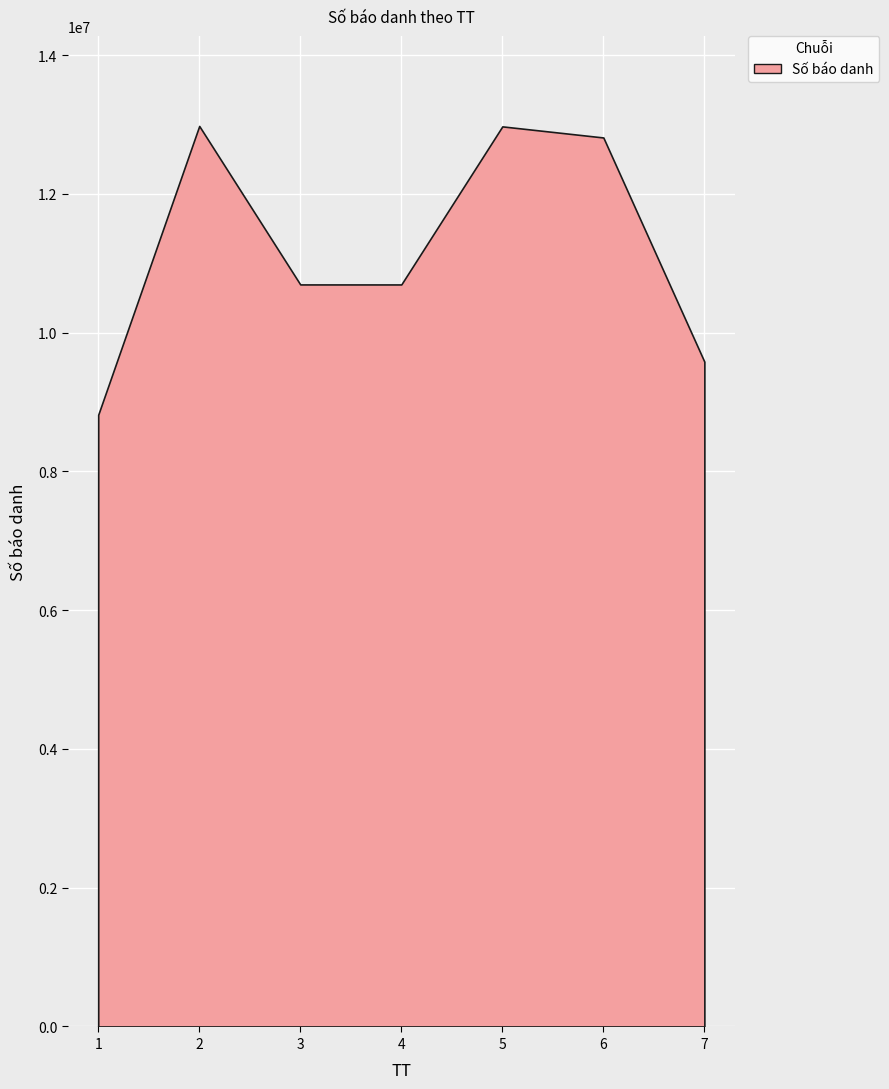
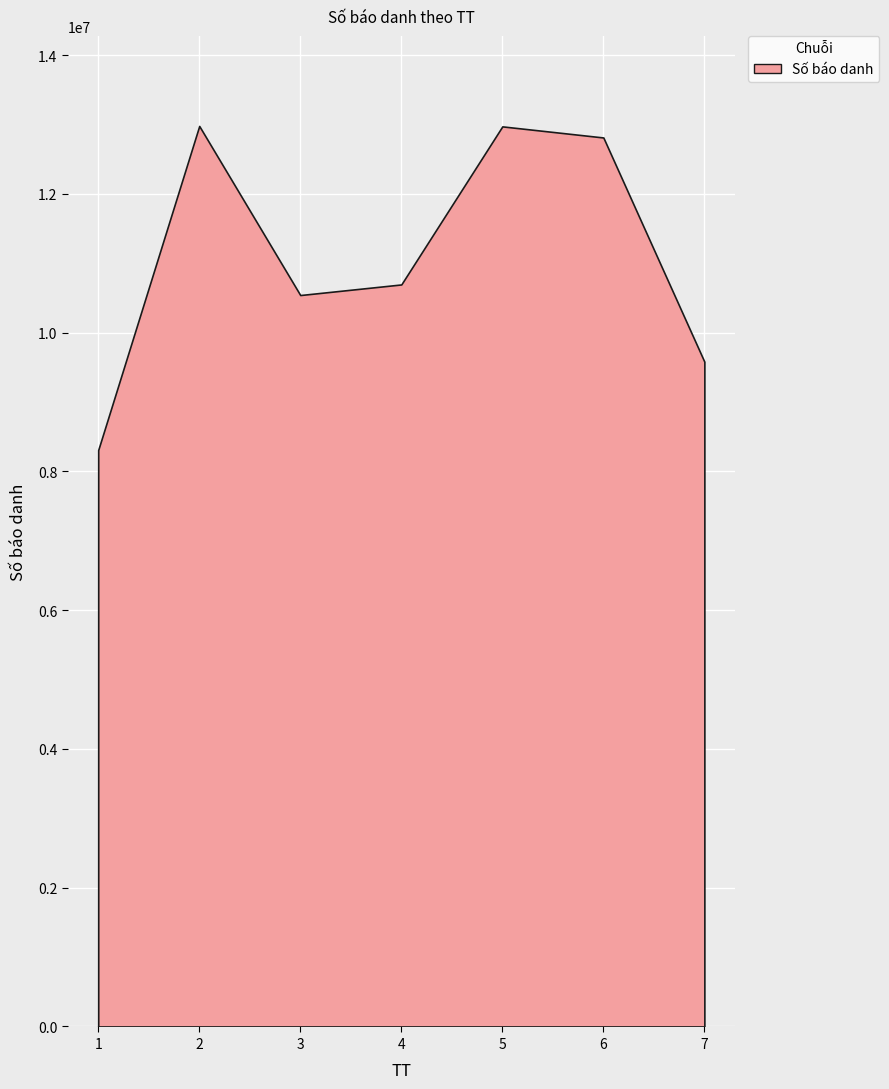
  {
-   "1": 8800000,
+   "1": 8300000,
    "2": 13000000,
-   "3": 10700000,
+   "3": 10500000,
    "4": 10700000,
    "5": 13000000,
    "6": 12800000,
    "7": 9600000
  }
